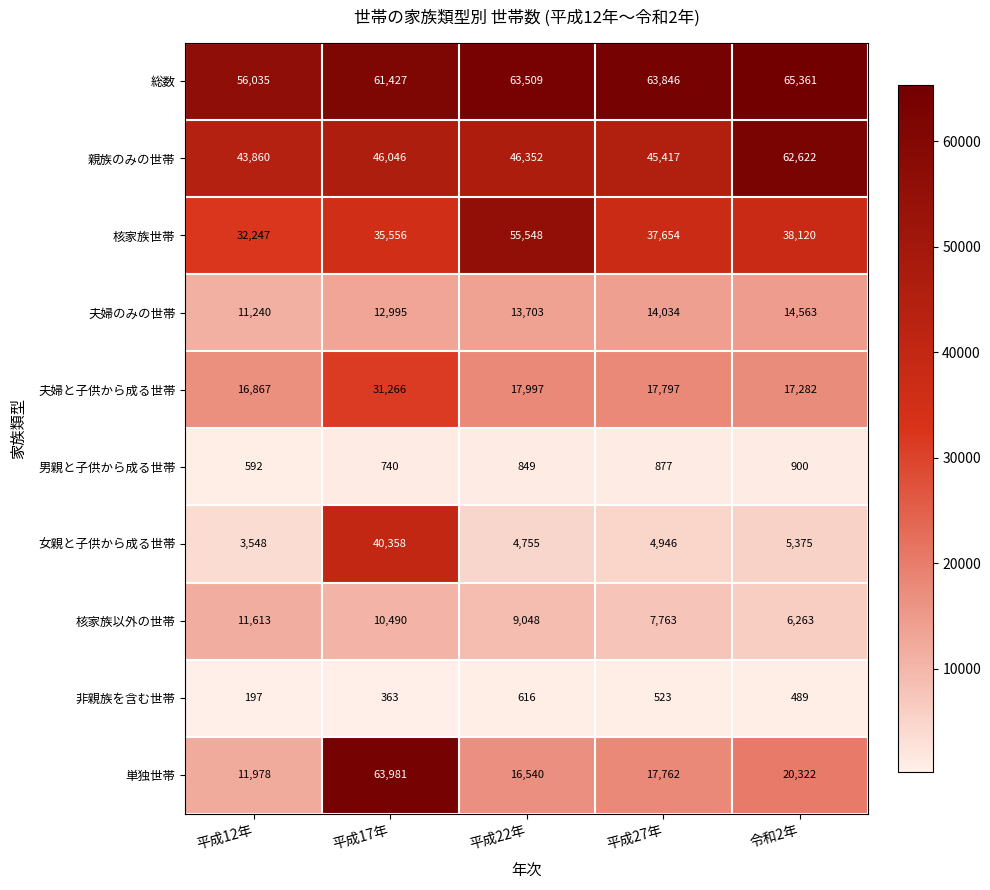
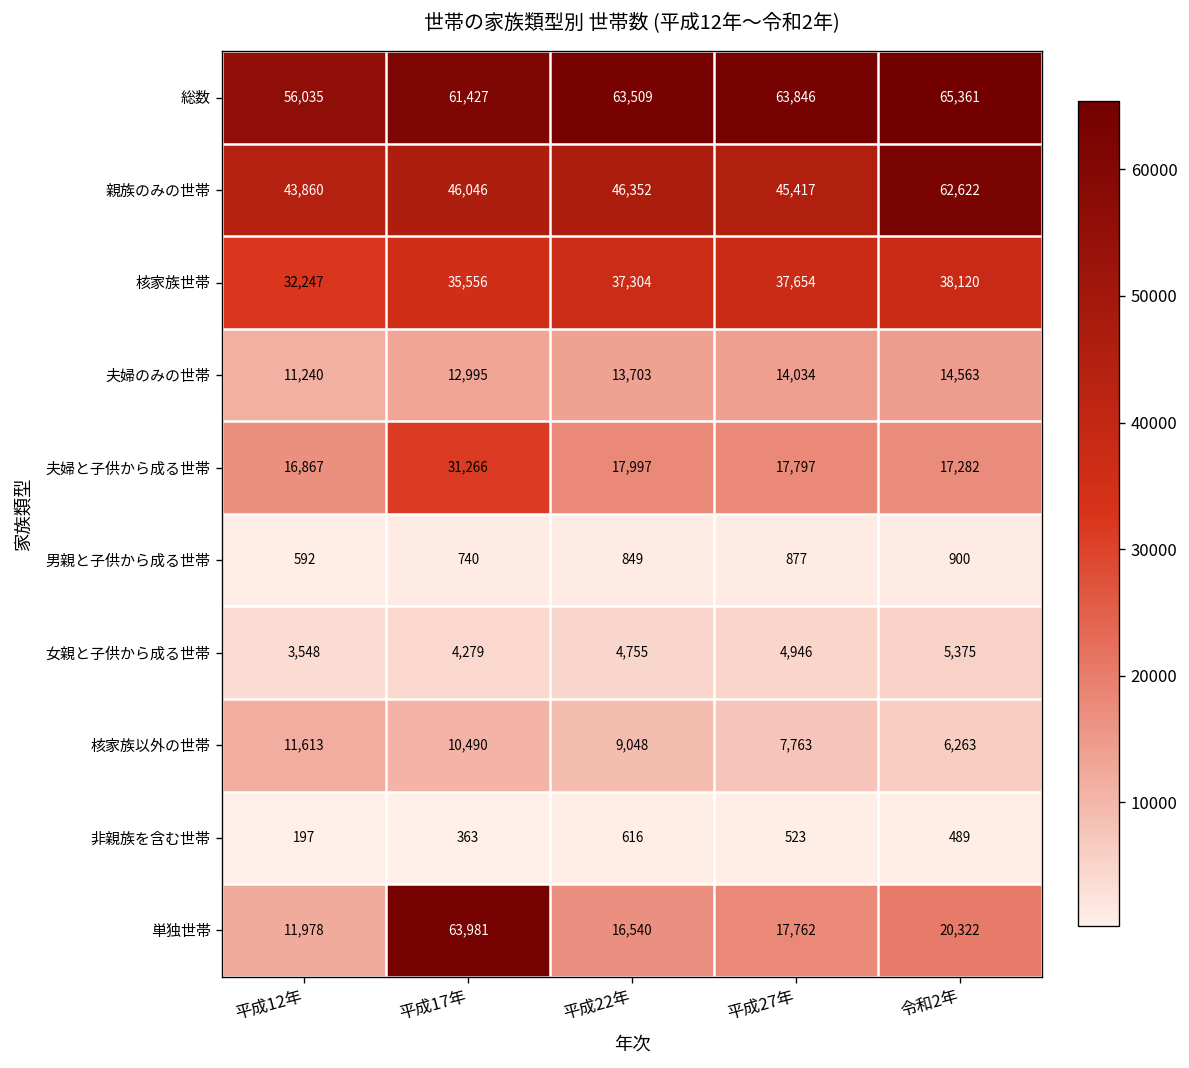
  {
    "総数": {
      "平成12年": "56,035",
      "平成17年": "61,427",
      "平成22年": "63,509",
      "平成27年": "63,846",
      "令和2年": "65,361"
    },
    "親族のみの世帯": {
      "平成12年": "43,860",
      "平成17年": "46,046",
      "平成22年": "46,352",
      "平成27年": "45,417",
      "令和2年": "62,622"
    },
    "核家族世帯": {
      "平成12年": "32,247",
      "平成17年": "35,556",
-     "平成22年": "55,548",
+     "平成22年": "37,304",
      "平成27年": "37,654",
      "令和2年": "38,120"
    },
    "夫婦のみの世帯": {
      "平成12年": "11,240",
      "平成17年": "12,995",
      "平成22年": "13,703",
      "平成27年": "14,034",
      "令和2年": "14,563"
    },
    "夫婦と子供から成る世帯": {
      "平成12年": "16,867",
      "平成17年": "31,266",
      "平成22年": "17,997",
      "平成27年": "17,797",
      "令和2年": "17,282"
    },
    "男親と子供から成る世帯": {
      "平成12年": "592",
      "平成17年": "740",
      "平成22年": "849",
      "平成27年": "877",
      "令和2年": "900"
    },
    "女親と子供から成る世帯": {
      "平成12年": "3,548",
-     "平成17年": "40,358",
+     "平成17年": "4,279",
      "平成22年": "4,755",
      "平成27年": "4,946",
      "令和2年": "5,375"
    },
    "核家族以外の世帯": {
      "平成12年": "11,613",
      "平成17年": "10,490",
      "平成22年": "9,048",
      "平成27年": "7,763",
      "令和2年": "6,263"
    },
    "非親族を含む世帯": {
      "平成12年": "197",
      "平成17年": "363",
      "平成22年": "616",
      "平成27年": "523",
      "令和2年": "489"
    },
    "単独世帯": {
      "平成12年": "11,978",
      "平成17年": "63,981",
      "平成22年": "16,540",
      "平成27年": "17,762",
      "令和2年": "20,322"
    }
  }
